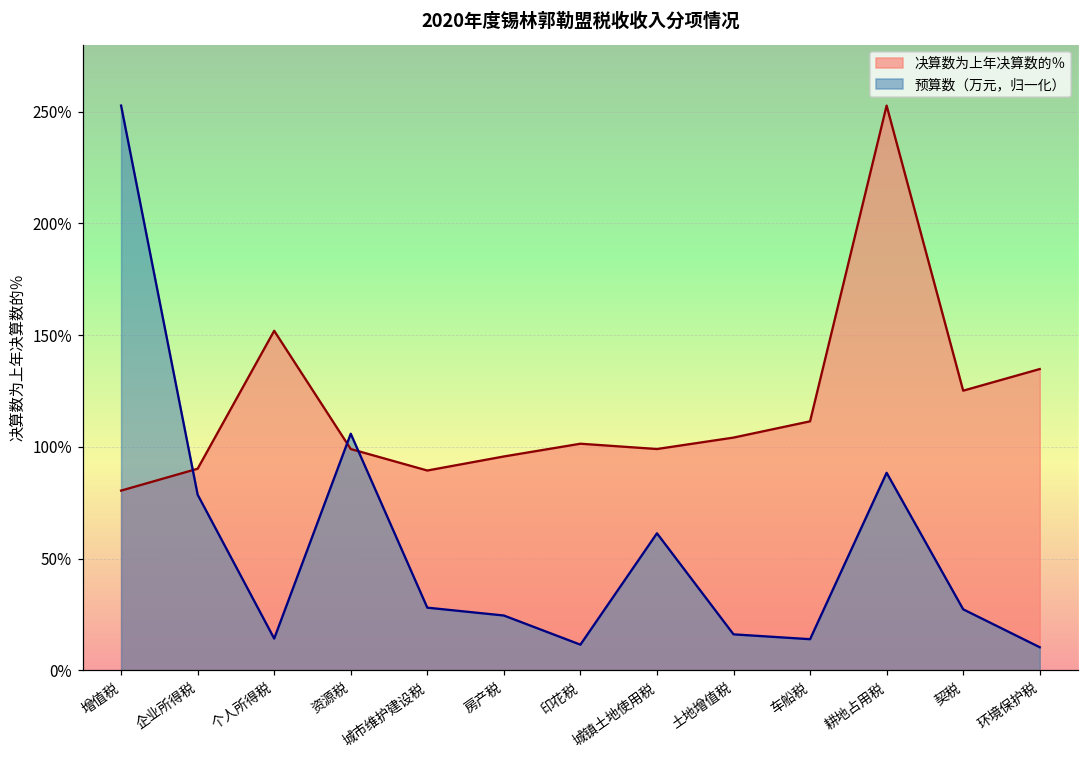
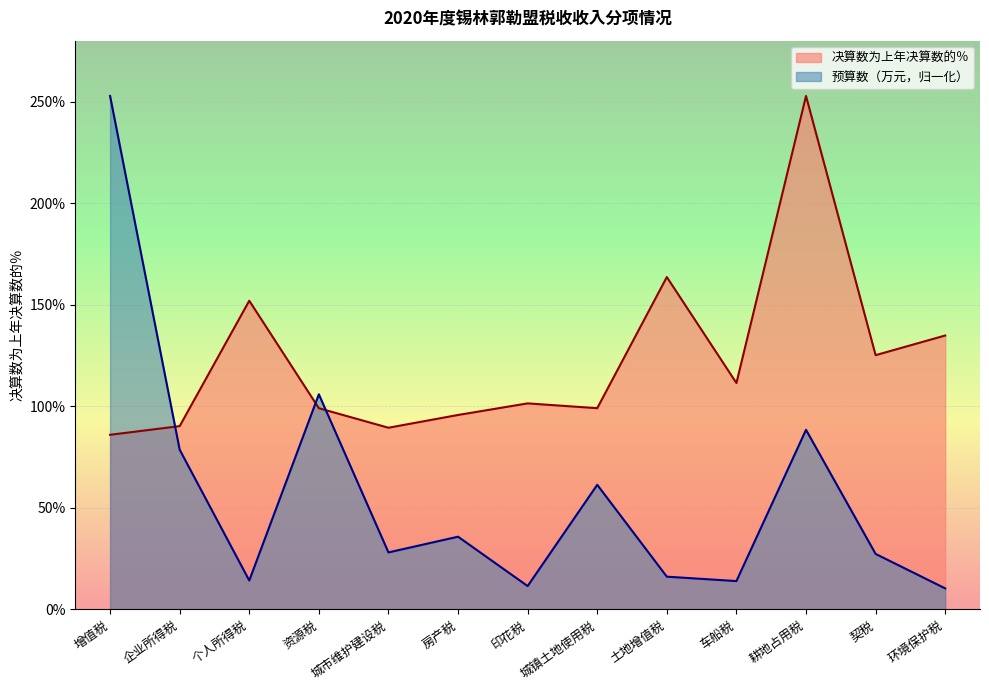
  {
    "决算数为上年决算数的％": {
-     "增值税": "80%",
+     "增值税": "86%",
      "企业所得税": "90%",
      "个人所得税": "152%",
      "资源税": "99%",
      "城市维护建设税": "89%",
      "房产税": "96%",
      "印花税": "101%",
      "城镇土地使用税": "99%",
-     "土地增值税": "104%",
+     "土地增值税": "164%",
      "车船税": "111%",
      "耕地占用税": "253%",
      "契税": "125%",
      "环境保护税": "135%"
    },
    "预算数（万元，归一化）": {
      "增值税": "253%",
      "企业所得税": "79%",
      "个人所得税": "14%",
      "资源税": "106%",
      "城市维护建设税": "28%",
-     "房产税": "25%",
+     "房产税": "36%",
      "印花税": "12%",
      "城镇土地使用税": "61%",
      "土地增值税": "16%",
      "车船税": "14%",
      "耕地占用税": "88%",
      "契税": "27%",
      "环境保护税": "10%"
    }
  }
